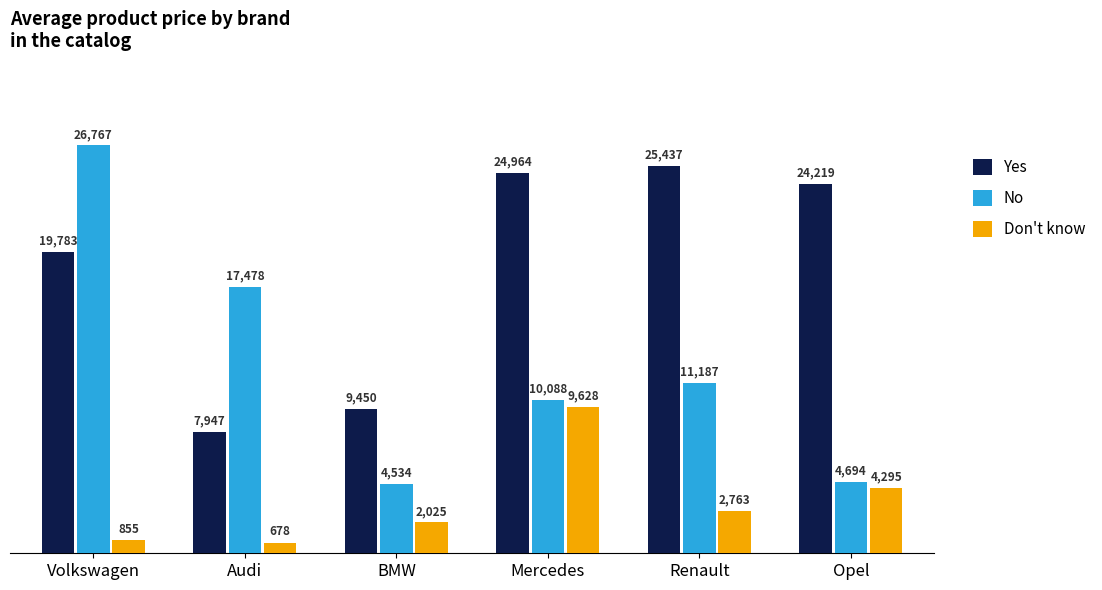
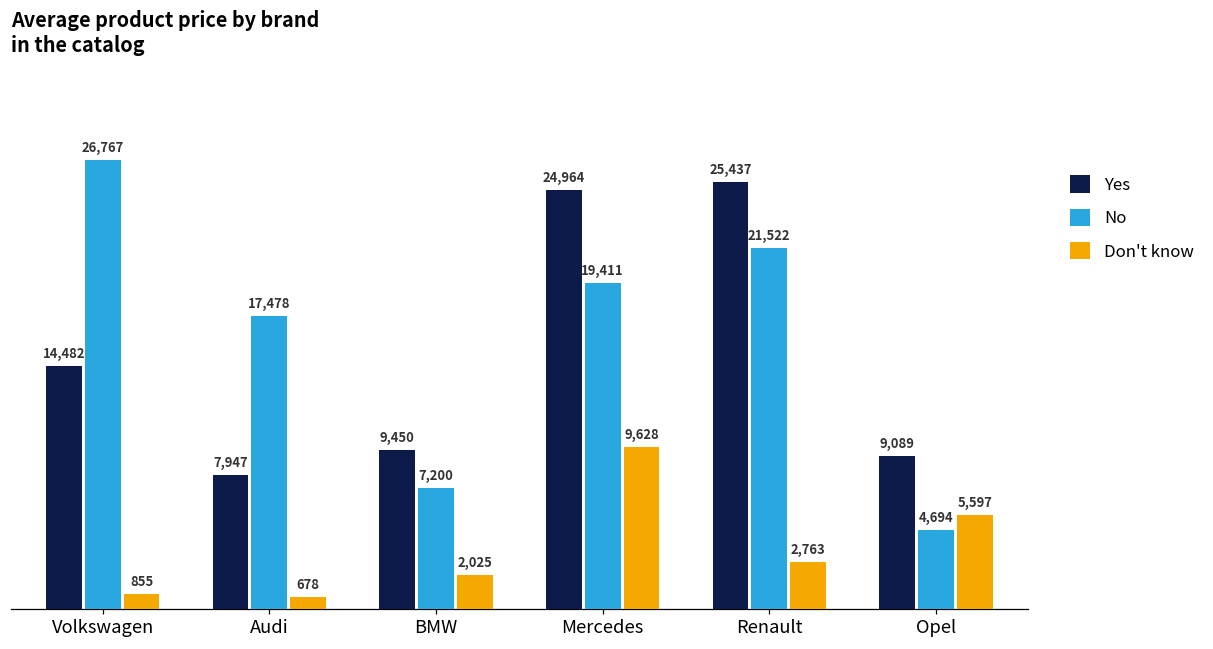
  {
    "Yes": {
-     "Volkswagen": "19,783",
+     "Volkswagen": "14,482",
      "Audi": "7,947",
      "BMW": "9,450",
      "Mercedes": "24,964",
      "Renault": "25,437",
-     "Opel": "24,219"
+     "Opel": "9,089"
    },
    "No": {
      "Volkswagen": "26,767",
      "Audi": "17,478",
-     "BMW": "4,534",
-     "Mercedes": "10,088",
-     "Renault": "11,187",
+     "BMW": "7,200",
+     "Mercedes": "19,411",
+     "Renault": "21,522",
      "Opel": "4,694"
    },
    "Don't know": {
      "Volkswagen": "855",
      "Audi": "678",
      "BMW": "2,025",
      "Mercedes": "9,628",
      "Renault": "2,763",
-     "Opel": "4,295"
+     "Opel": "5,597"
    }
  }
